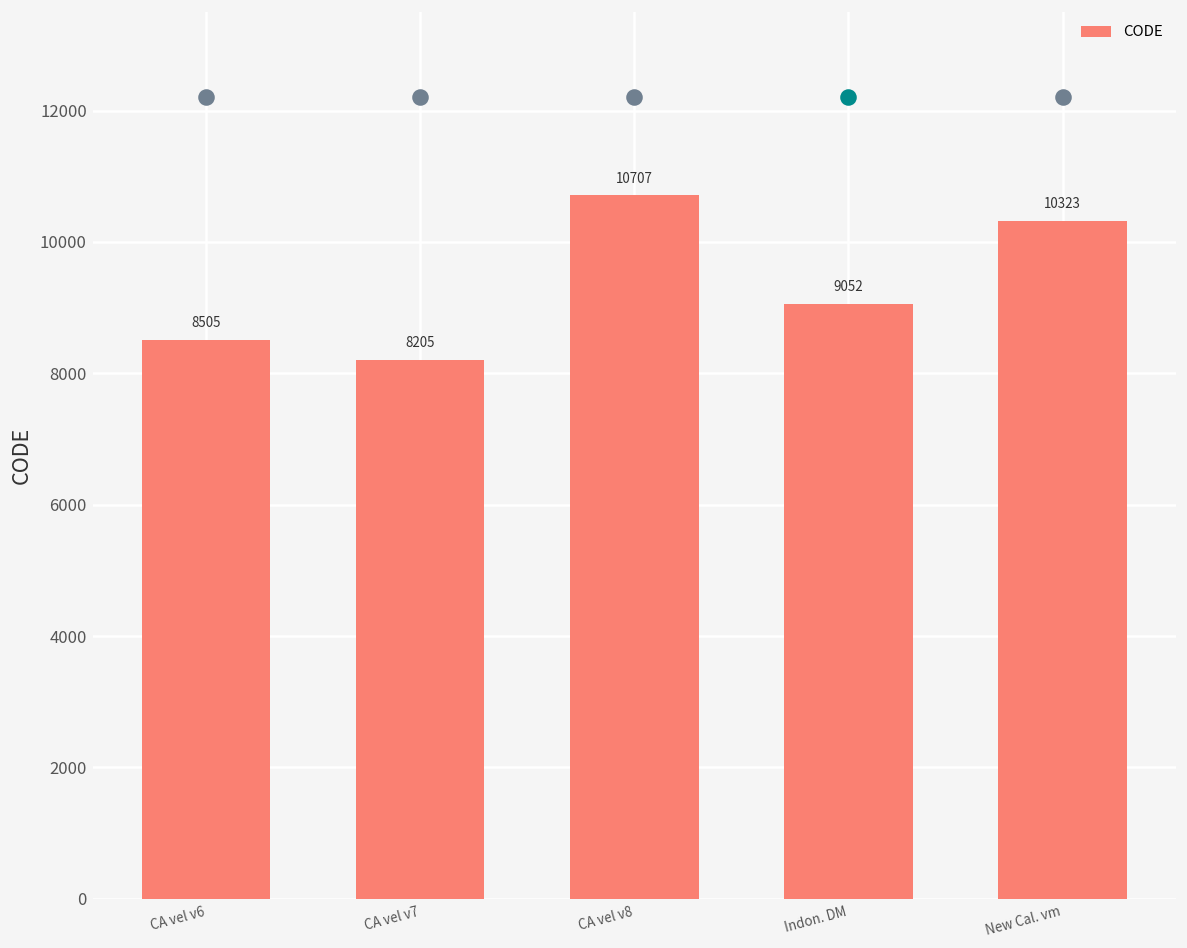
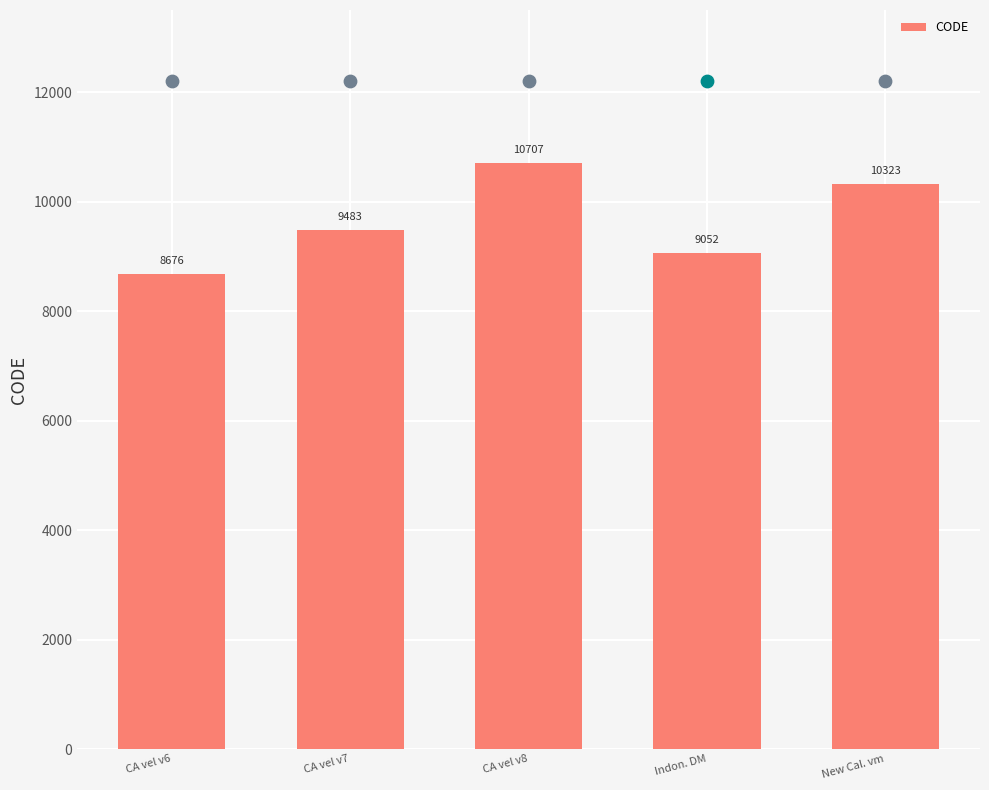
  {
    "CODE": {
-     "CA vel v6": 8505,
-     "CA vel v7": 8205,
+     "CA vel v6": 8676,
+     "CA vel v7": 9483,
      "CA vel v8": 10707,
      "Indon. DM": 9052,
      "New Cal. vm": 10323
    }
  }
